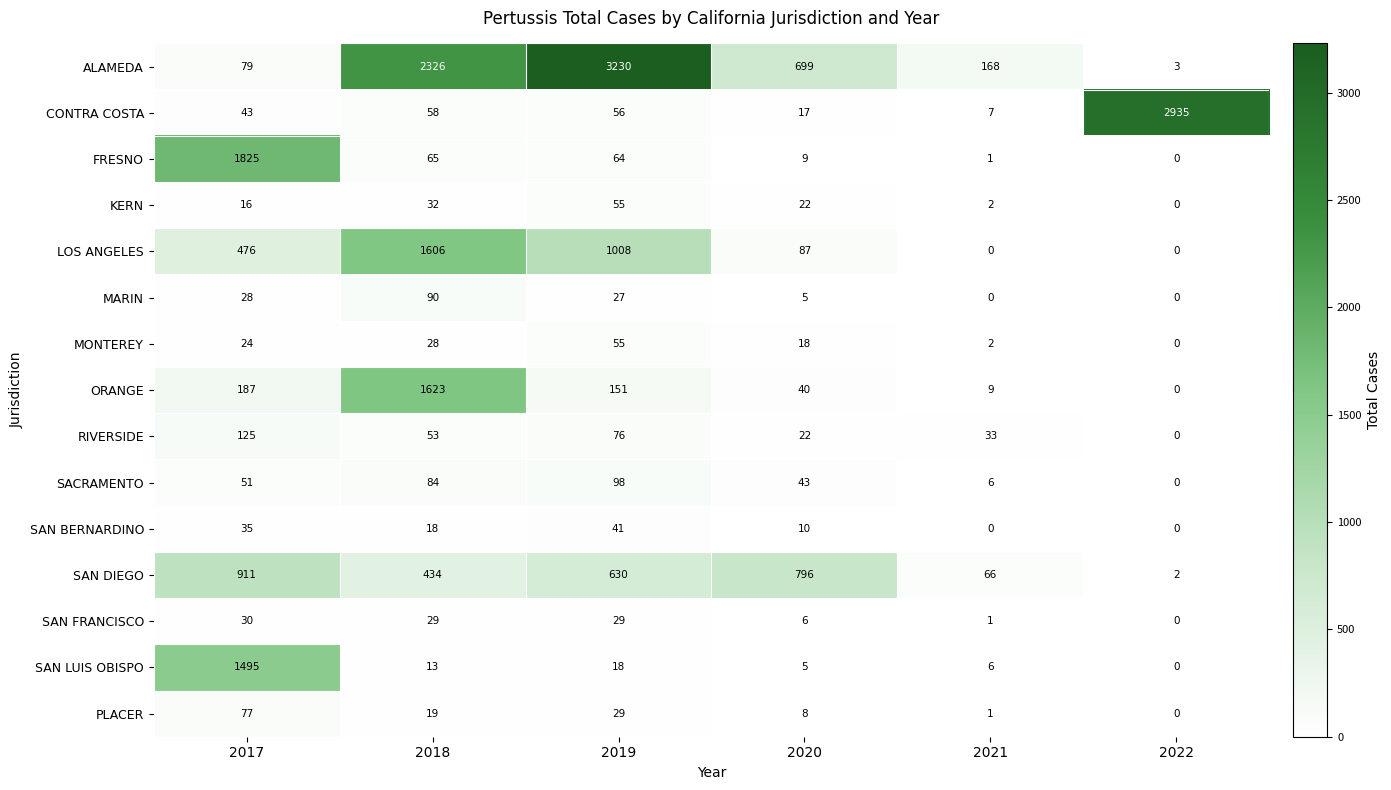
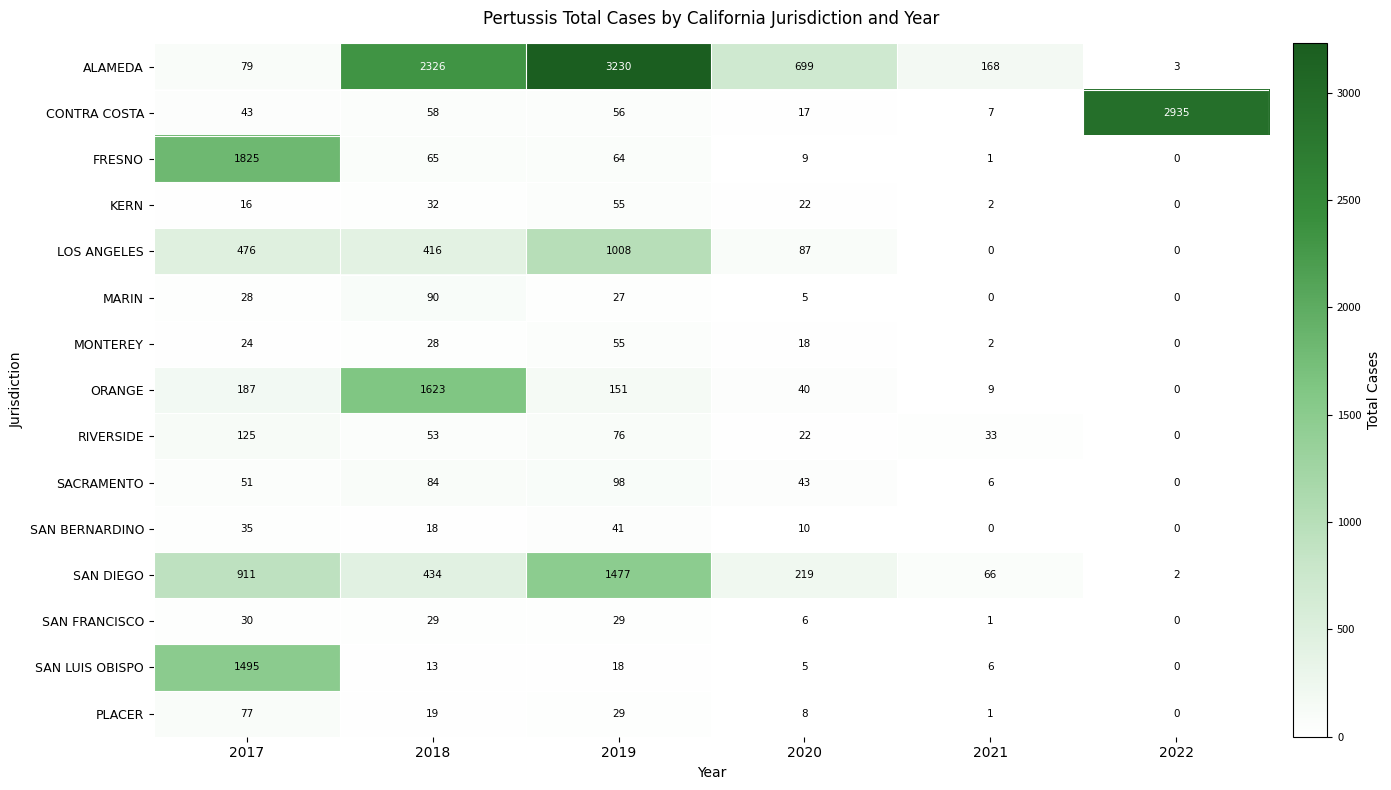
  {
    "ALAMEDA": {
      "2017": 79,
      "2018": 2326,
      "2019": 3230,
      "2020": 699,
      "2021": 168,
      "2022": 3
    },
    "CONTRA COSTA": {
      "2017": 43,
      "2018": 58,
      "2019": 56,
      "2020": 17,
      "2021": 7,
      "2022": 2935
    },
    "FRESNO": {
      "2017": 1825,
      "2018": 65,
      "2019": 64,
      "2020": 9,
      "2021": 1,
      "2022": 0
    },
    "KERN": {
      "2017": 16,
      "2018": 32,
      "2019": 55,
      "2020": 22,
      "2021": 2,
      "2022": 0
    },
    "LOS ANGELES": {
      "2017": 476,
-     "2018": 1606,
+     "2018": 416,
      "2019": 1008,
      "2020": 87,
      "2021": 0,
      "2022": 0
    },
    "MARIN": {
      "2017": 28,
      "2018": 90,
      "2019": 27,
      "2020": 5,
      "2021": 0,
      "2022": 0
    },
    "MONTEREY": {
      "2017": 24,
      "2018": 28,
      "2019": 55,
      "2020": 18,
      "2021": 2,
      "2022": 0
    },
    "ORANGE": {
      "2017": 187,
      "2018": 1623,
      "2019": 151,
      "2020": 40,
      "2021": 9,
      "2022": 0
    },
    "RIVERSIDE": {
      "2017": 125,
      "2018": 53,
      "2019": 76,
      "2020": 22,
      "2021": 33,
      "2022": 0
    },
    "SACRAMENTO": {
      "2017": 51,
      "2018": 84,
      "2019": 98,
      "2020": 43,
      "2021": 6,
      "2022": 0
    },
    "SAN BERNARDINO": {
      "2017": 35,
      "2018": 18,
      "2019": 41,
      "2020": 10,
      "2021": 0,
      "2022": 0
    },
    "SAN DIEGO": {
      "2017": 911,
      "2018": 434,
-     "2019": 630,
-     "2020": 796,
+     "2019": 1477,
+     "2020": 219,
      "2021": 66,
      "2022": 2
    },
    "SAN FRANCISCO": {
      "2017": 30,
      "2018": 29,
      "2019": 29,
      "2020": 6,
      "2021": 1,
      "2022": 0
    },
    "SAN LUIS OBISPO": {
      "2017": 1495,
      "2018": 13,
      "2019": 18,
      "2020": 5,
      "2021": 6,
      "2022": 0
    },
    "PLACER": {
      "2017": 77,
      "2018": 19,
      "2019": 29,
      "2020": 8,
      "2021": 1,
      "2022": 0
    }
  }
